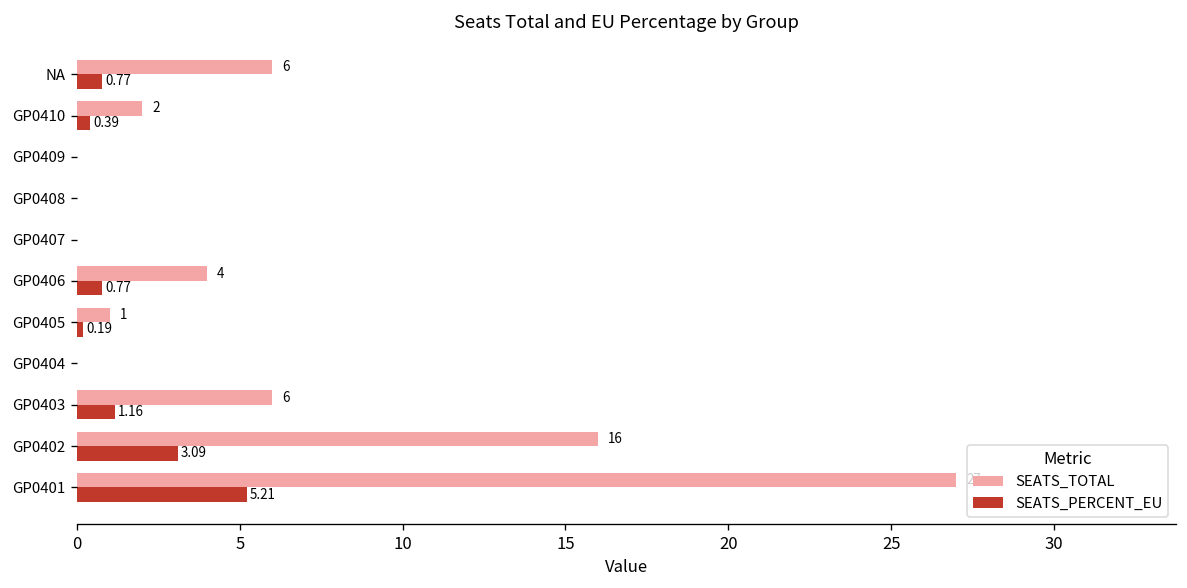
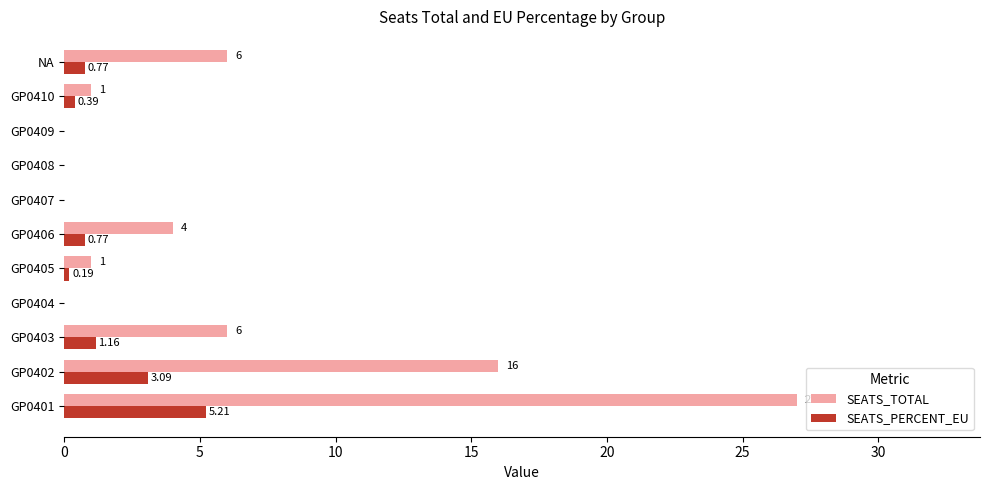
  {
    "SEATS_TOTAL": {
      "NA": 6,
-     "GP0410": 2,
+     "GP0410": 1,
      "GP0406": 4,
      "GP0405": 1,
      "GP0403": 6,
      "GP0402": 16
    },
    "SEATS_PERCENT_EU": {
      "NA": 0.77,
      "GP0410": 0.39,
      "GP0406": 0.77,
      "GP0405": 0.19,
      "GP0403": 1.16,
      "GP0402": 3.09,
      "GP0401": 5.21
    }
  }
